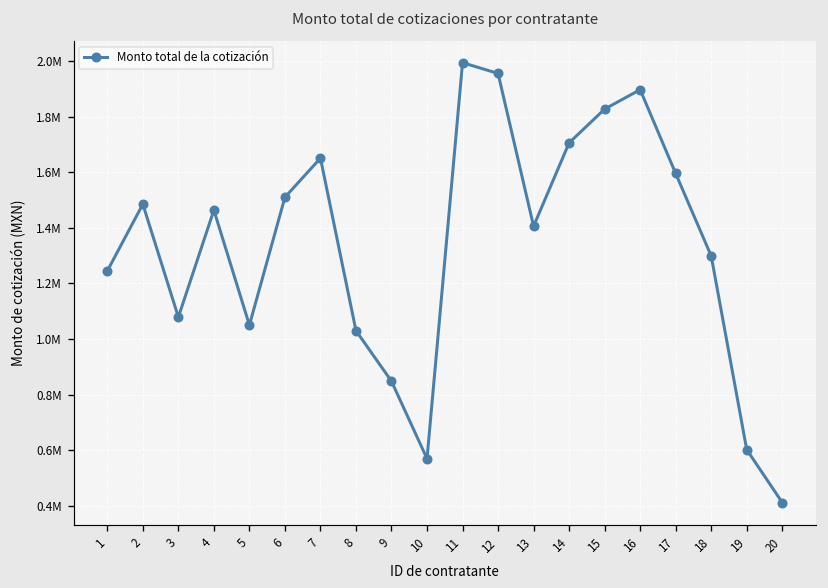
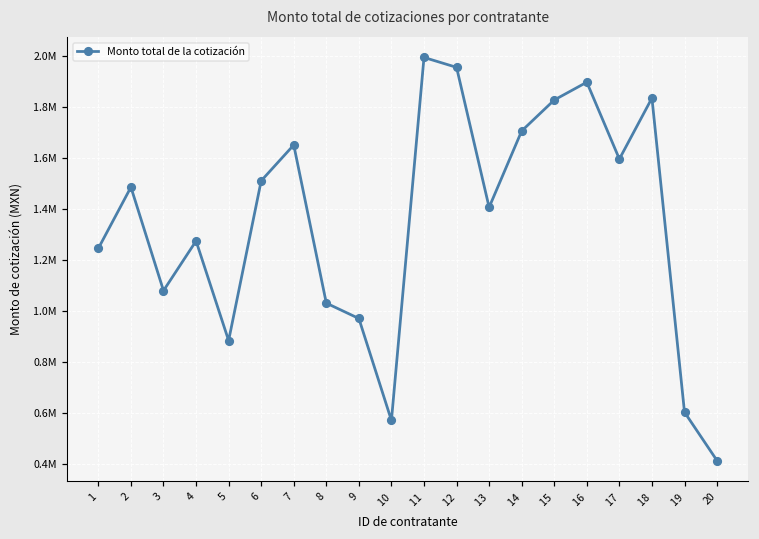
  {
    "1": 1250000,
    "2": 1490000,
    "3": 1080000,
-   "4": 1460000,
-   "5": 1050000,
+   "4": 1270000,
+   "5": 880000,
    "6": 1510000,
    "7": 1650000,
    "8": 1030000,
-   "9": 850000,
+   "9": 970000,
    "10": 570000,
    "11": 1990000,
    "12": 1950000,
    "13": 1410000,
    "14": 1710000,
    "15": 1830000,
    "16": 1900000,
    "17": 1600000,
-   "18": 1300000,
+   "18": 1830000,
    "19": 600000,
    "20": 410000
  }
